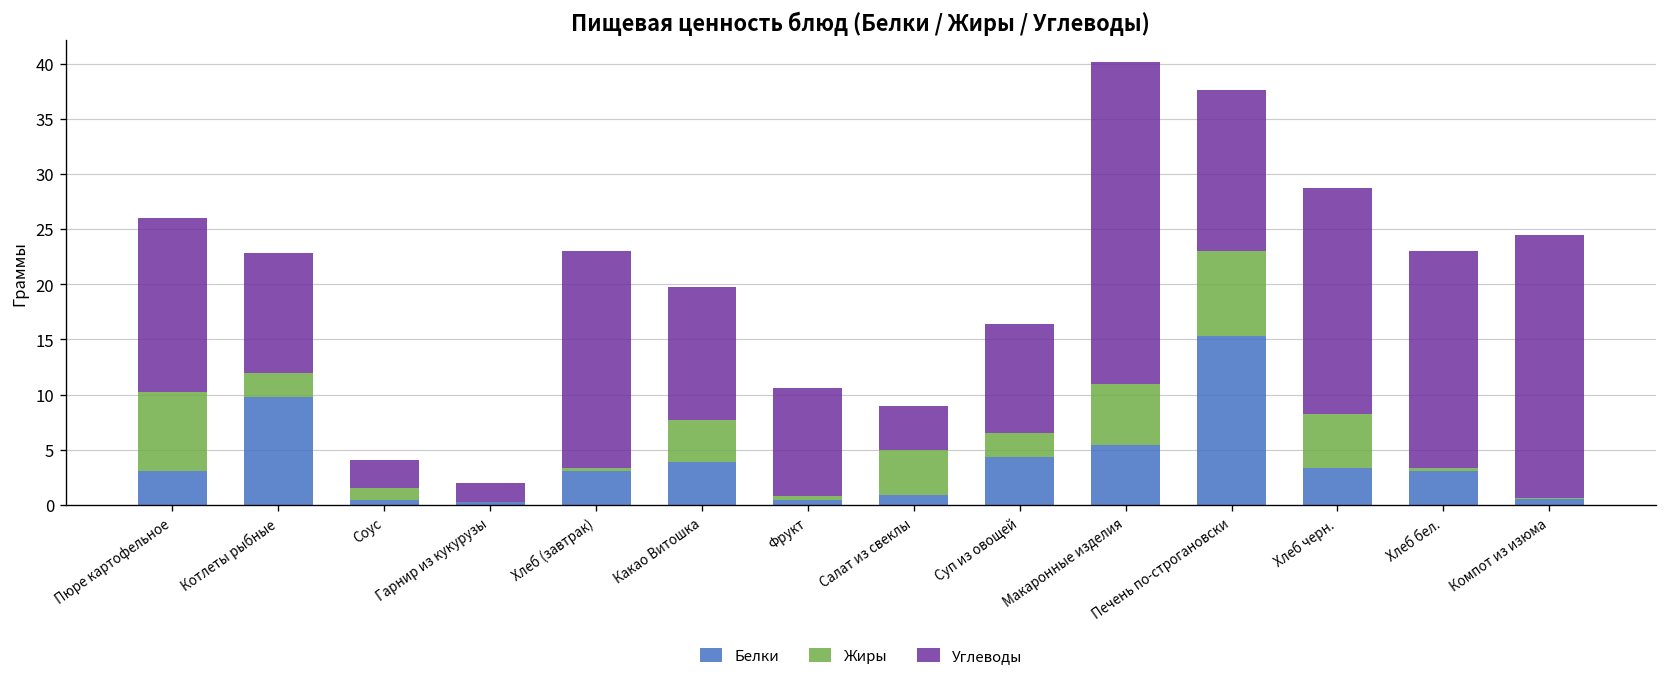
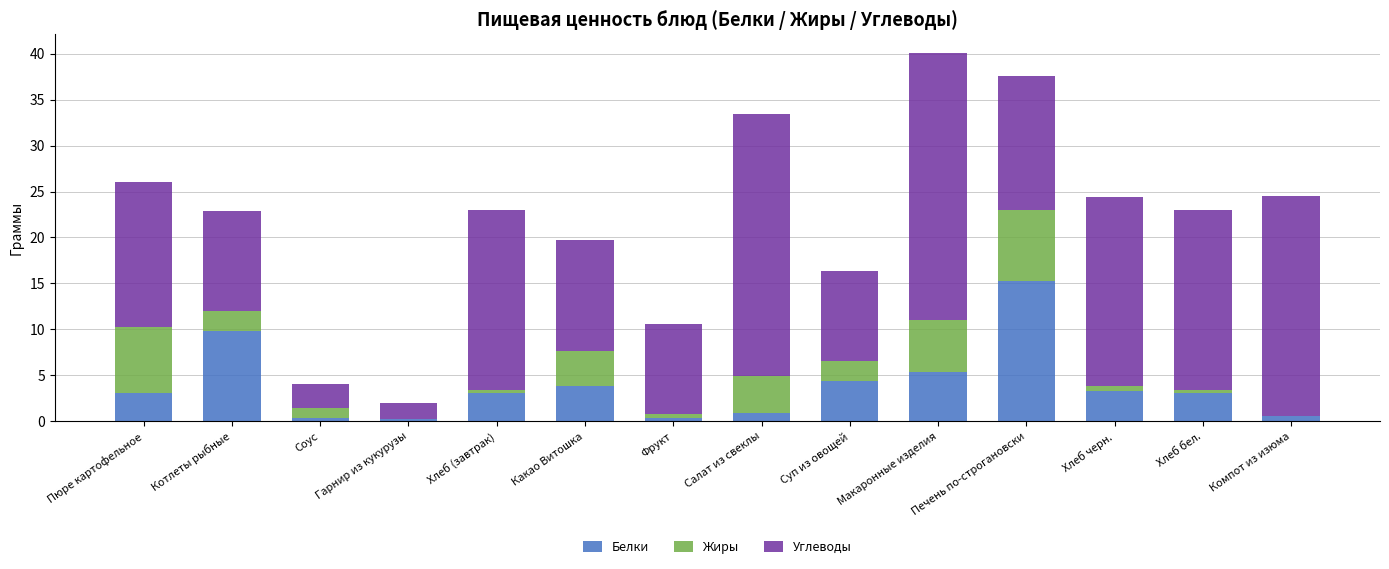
  {
    "Белки": {
      "Пюре картофельное": 3,
      "Котлеты рыбные": 10,
      "Соус": 0,
      "Гарнир из кукурузы": 0,
      "Хлеб (завтрак)": 3,
      "Какао Витошка": 4,
      "Фрукт": 0,
      "Салат из свеклы": 1,
      "Суп из овощей": 4,
      "Макаронные изделия": 5,
      "Печень по-строгановски": 15,
      "Хлеб черн.": 3,
      "Хлеб бел.": 3,
      "Компот из изюма": 1
    },
    "Жиры": {
      "Пюре картофельное": 7,
      "Котлеты рыбные": 2,
      "Соус": 1,
      "Гарнир из кукурузы": 0,
      "Хлеб (завтрак)": 0,
      "Какао Витошка": 4,
      "Фрукт": 0,
      "Салат из свеклы": 4,
      "Суп из овощей": 2,
      "Макаронные изделия": 6,
      "Печень по-строгановски": 8,
-     "Хлеб черн.": 5,
+     "Хлеб черн.": 1,
      "Хлеб бел.": 0
    },
    "Углеводы": {
      "Пюре картофельное": 16,
      "Котлеты рыбные": 11,
      "Соус": 3,
      "Гарнир из кукурузы": 2,
      "Хлеб (завтрак)": 20,
      "Какао Витошка": 12,
      "Фрукт": 10,
-     "Салат из свеклы": 4,
+     "Салат из свеклы": 29,
      "Суп из овощей": 10,
      "Макаронные изделия": 29,
      "Печень по-строгановски": 15,
      "Хлеб черн.": 21,
      "Хлеб бел.": 20,
      "Компот из изюма": 24
    }
  }
